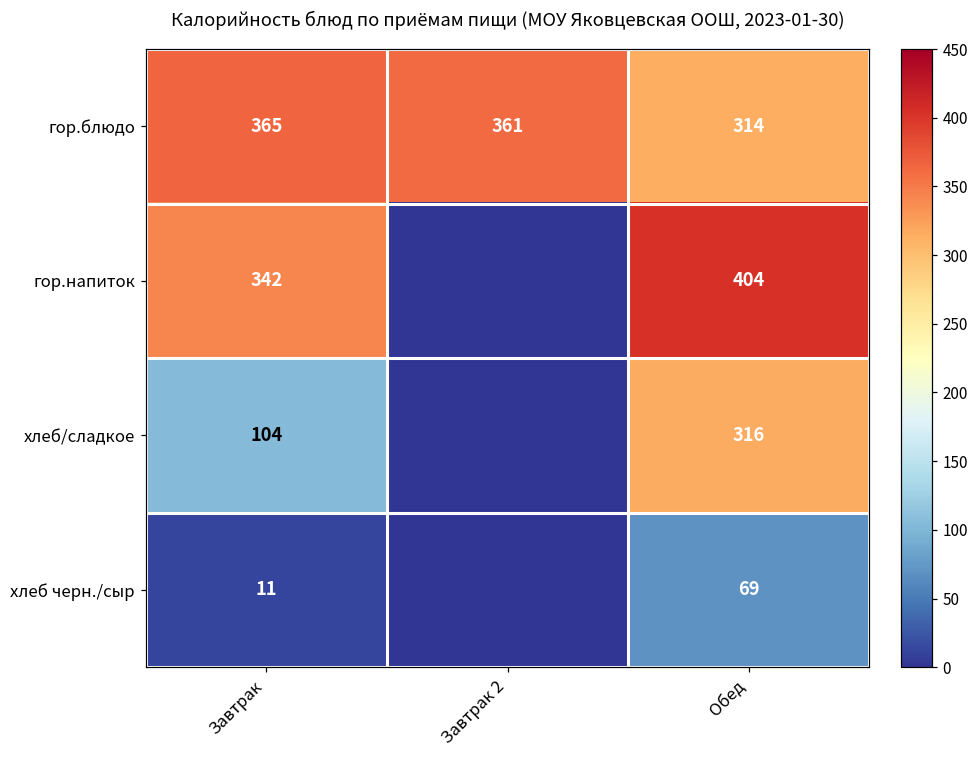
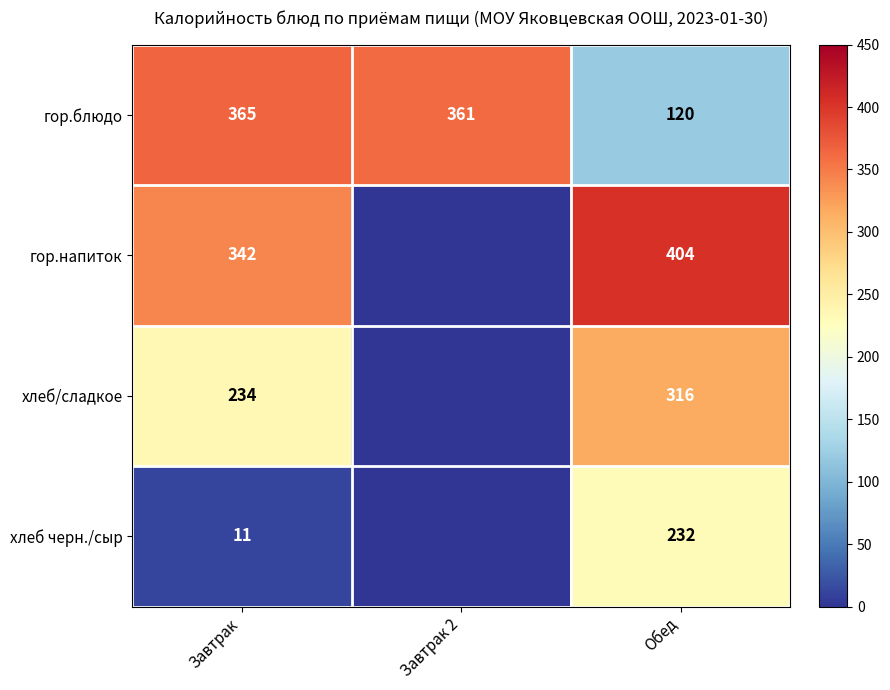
  {
    "гор.блюдо": {
      "Завтрак": 365,
      "Завтрак 2": 361,
-     "Обед": 314
+     "Обед": 120
    },
    "гор.напиток": {
      "Завтрак": 342,
      "Обед": 404
    },
    "хлеб/сладкое": {
-     "Завтрак": 104,
+     "Завтрак": 234,
      "Обед": 316
    },
    "хлеб черн./сыр": {
      "Завтрак": 11,
-     "Обед": 69
+     "Обед": 232
    }
  }
